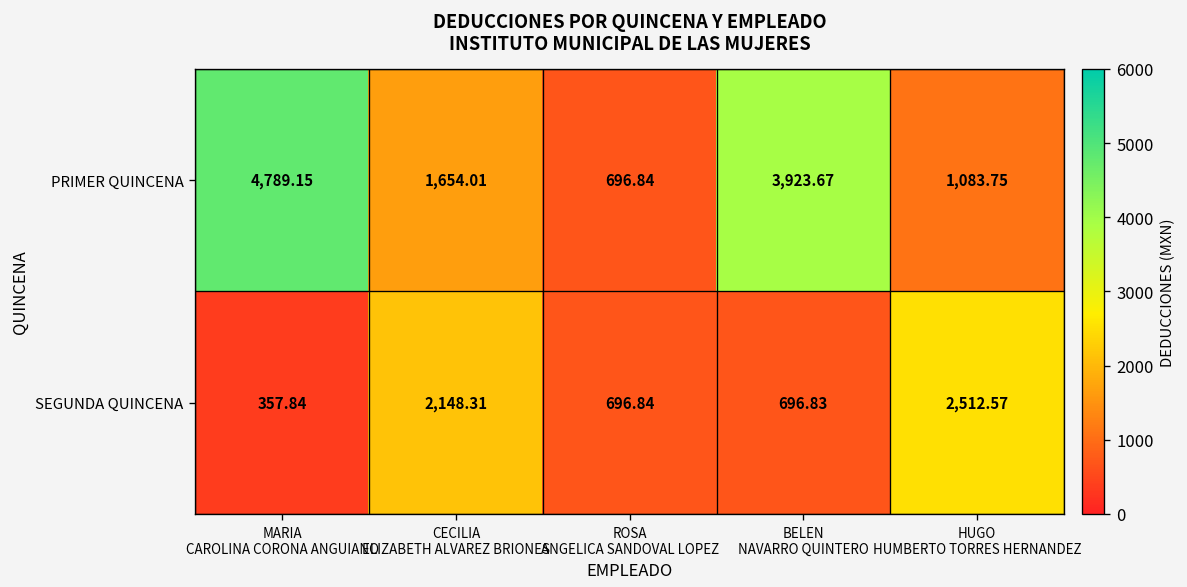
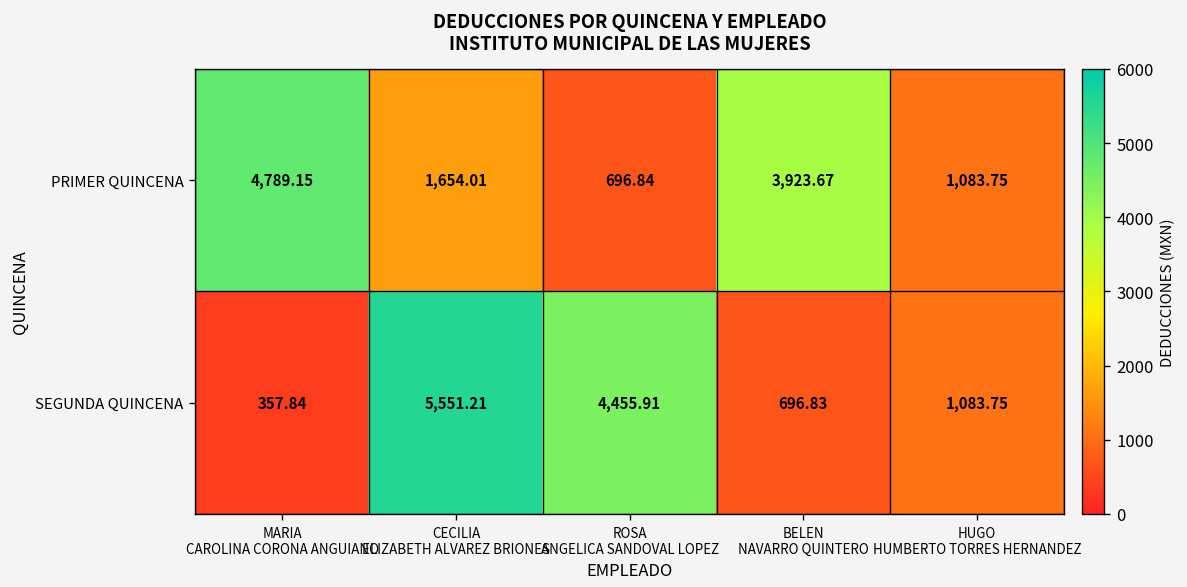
  {
    "PRIMER QUINCENA": {
      "MARIA CAROLINA CORONA ANGUIANO": "4,789.15",
      "CECILIA ELIZABETH ALVAREZ BRIONES": "1,654.01",
      "ROSA ANGELICA SANDOVAL LOPEZ": "696.84",
      "BELEN NAVARRO QUINTERO": "3,923.67",
      "HUGO HUMBERTO TORRES HERNANDEZ": "1,083.75"
    },
    "SEGUNDA QUINCENA": {
      "MARIA CAROLINA CORONA ANGUIANO": "357.84",
-     "CECILIA ELIZABETH ALVAREZ BRIONES": "2,148.31",
-     "ROSA ANGELICA SANDOVAL LOPEZ": "696.84",
+     "CECILIA ELIZABETH ALVAREZ BRIONES": "5,551.21",
+     "ROSA ANGELICA SANDOVAL LOPEZ": "4,455.91",
      "BELEN NAVARRO QUINTERO": "696.83",
-     "HUGO HUMBERTO TORRES HERNANDEZ": "2,512.57"
+     "HUGO HUMBERTO TORRES HERNANDEZ": "1,083.75"
    }
  }
